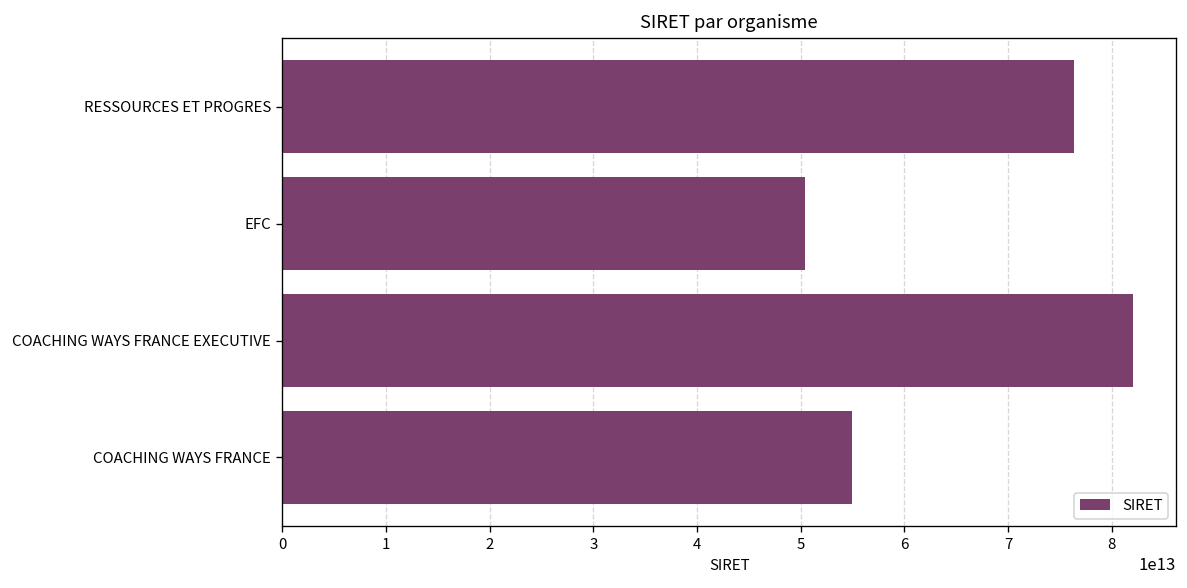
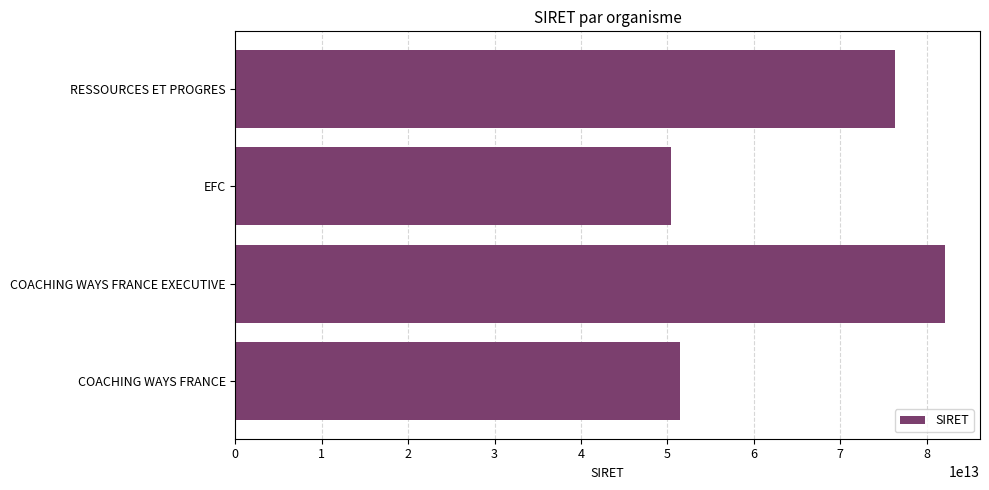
  {
    "RESSOURCES ET PROGRES": 76000000000000,
    "EFC": 50000000000000,
    "COACHING WAYS FRANCE EXECUTIVE": 82000000000000,
-   "COACHING WAYS FRANCE": 55000000000000
+   "COACHING WAYS FRANCE": 52000000000000
  }
